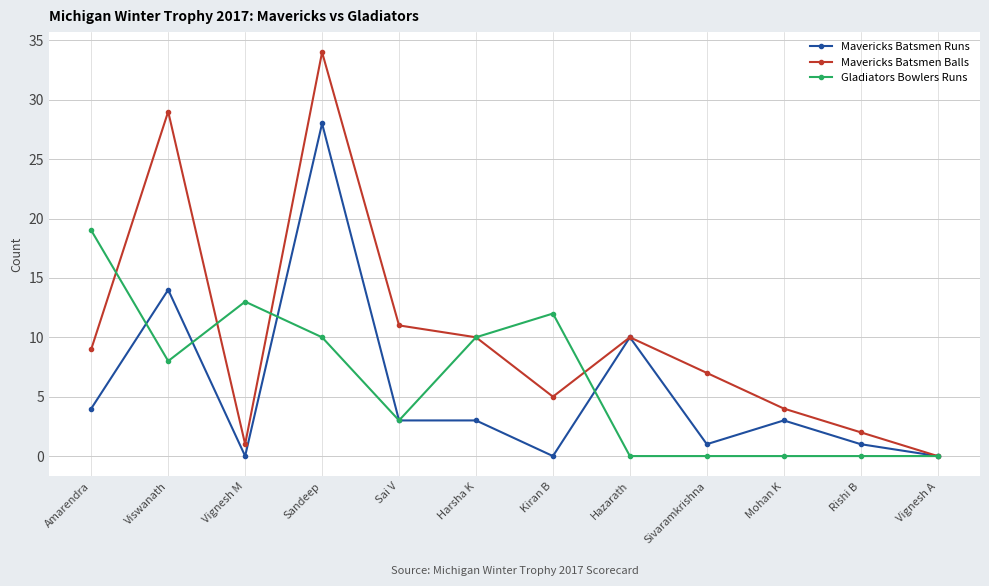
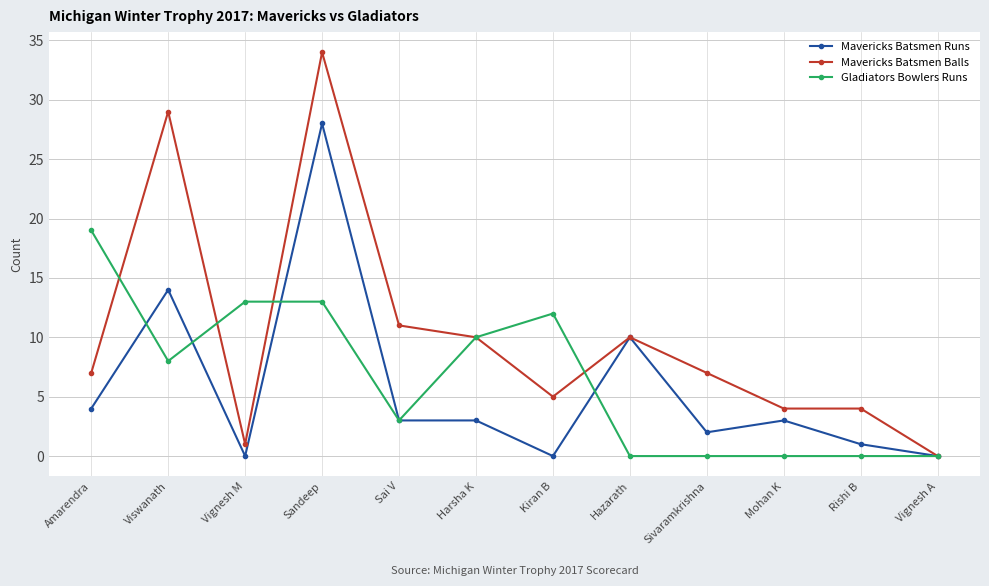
  {
    "Mavericks Batsmen Runs": {
      "Amarendra": 4,
      "Viswanath": 14,
      "Vignesh M": 0,
      "Sandeep": 28,
      "Harsha K": 3,
      "Kiran B": 0,
-     "Sivaramkrishna": 1,
+     "Sivaramkrishna": 2,
      "Mohan K": 3,
      "Rishi B": 1
    },
    "Mavericks Batsmen Balls": {
-     "Amarendra": 9,
+     "Amarendra": 7,
      "Viswanath": 29,
      "Vignesh M": 1,
      "Sandeep": 34,
      "Sai V": 11,
      "Kiran B": 5,
      "Sivaramkrishna": 7,
      "Mohan K": 4,
-     "Rishi B": 2
+     "Rishi B": 4
    },
    "Gladiators Bowlers Runs": {
      "Amarendra": 19,
      "Viswanath": 8,
      "Vignesh M": 13,
-     "Sandeep": 10,
+     "Sandeep": 13,
      "Kiran B": 12,
      "Hazarath": 0,
      "Sivaramkrishna": 0,
      "Mohan K": 0,
      "Rishi B": 0
    }
  }
